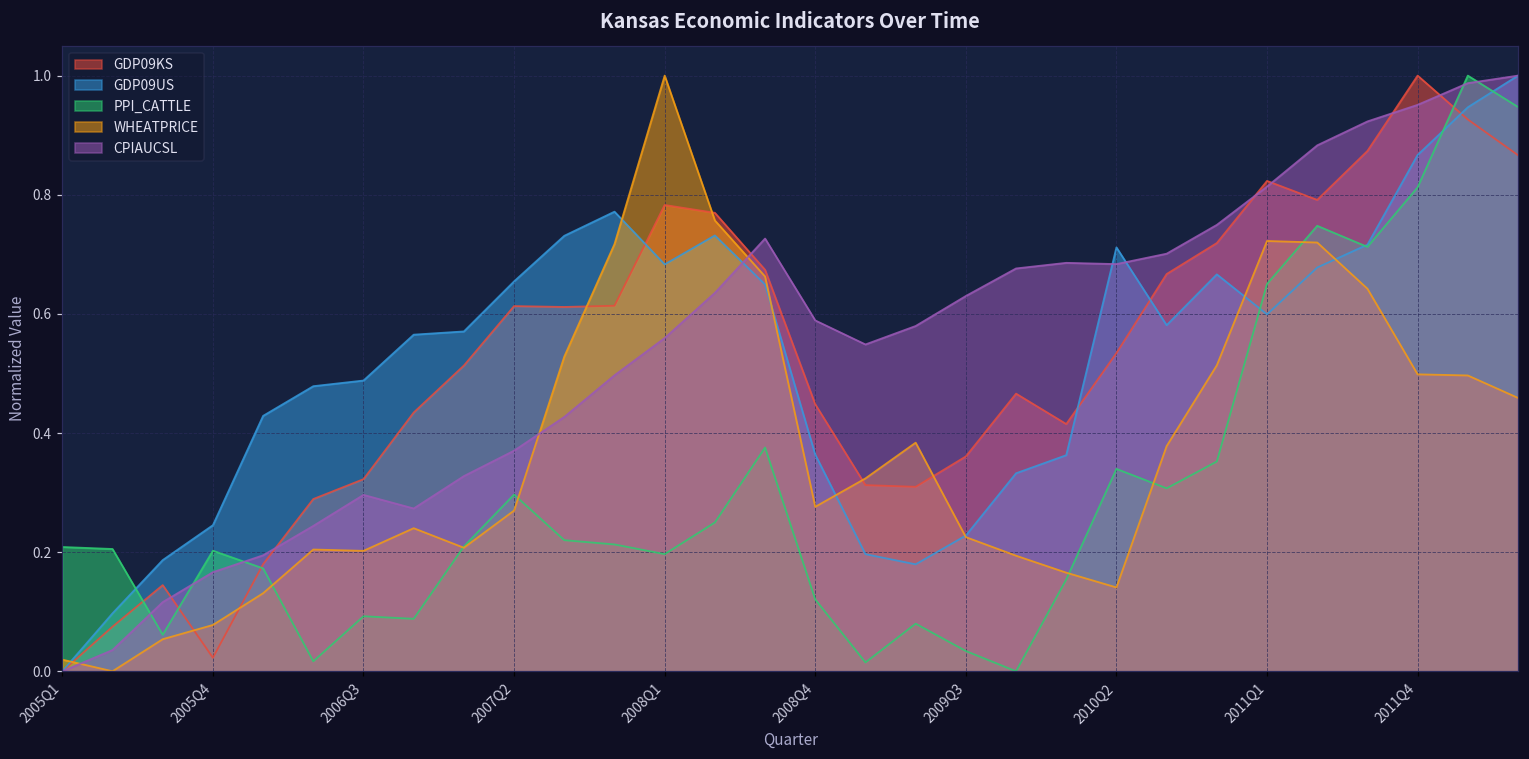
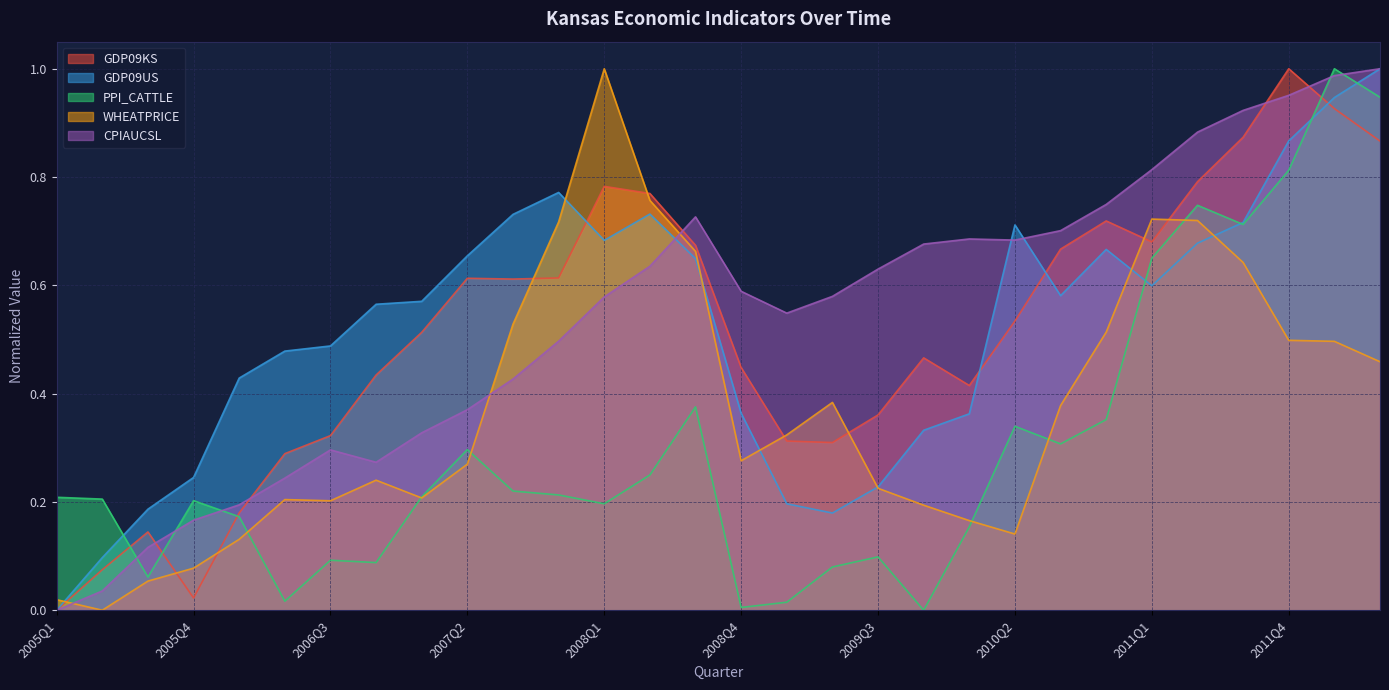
  {
    "GDP09KS": {
      "2005Q4": 0.02,
      "2006Q3": 0.32,
      "2007Q2": 0.61,
      "2008Q1": 0.78,
      "2008Q4": 0.45,
      "2009Q3": 0.36,
      "2010Q2": 0.53,
-     "2011Q1": 0.82,
+     "2011Q1": 0.68,
      "2011Q4": 1.00
    },
    "GDP09US": {
      "2005Q4": 0.25,
      "2006Q3": 0.49,
      "2007Q2": 0.65,
      "2008Q1": 0.68,
      "2008Q4": 0.36,
      "2010Q2": 0.71,
      "2011Q1": 0.60,
      "2011Q4": 0.87
    },
    "PPI_CATTLE": {
      "2005Q1": 0.21,
      "2005Q4": 0.20,
      "2006Q3": 0.09,
      "2007Q2": 0.30,
      "2008Q1": 0.20,
-     "2008Q4": 0.12,
-     "2009Q3": 0.03,
+     "2008Q4": 0.01,
+     "2009Q3": 0.10,
      "2010Q2": 0.34,
      "2011Q1": 0.65,
      "2011Q4": 0.81
    },
    "WHEATPRICE": {
      "2005Q1": 0.02,
      "2005Q4": 0.08,
      "2006Q3": 0.20,
      "2007Q2": 0.27,
      "2008Q1": 1.00,
      "2008Q4": 0.28,
      "2010Q2": 0.14,
      "2011Q1": 0.72,
      "2011Q4": 0.50
    },
    "CPIAUCSL": {
      "2005Q4": 0.17,
      "2006Q3": 0.30,
      "2007Q2": 0.37,
-     "2008Q1": 0.56,
+     "2008Q1": 0.58,
      "2008Q4": 0.59,
      "2009Q3": 0.63,
      "2010Q2": 0.68,
      "2011Q1": 0.81,
      "2011Q4": 0.95
    }
  }
